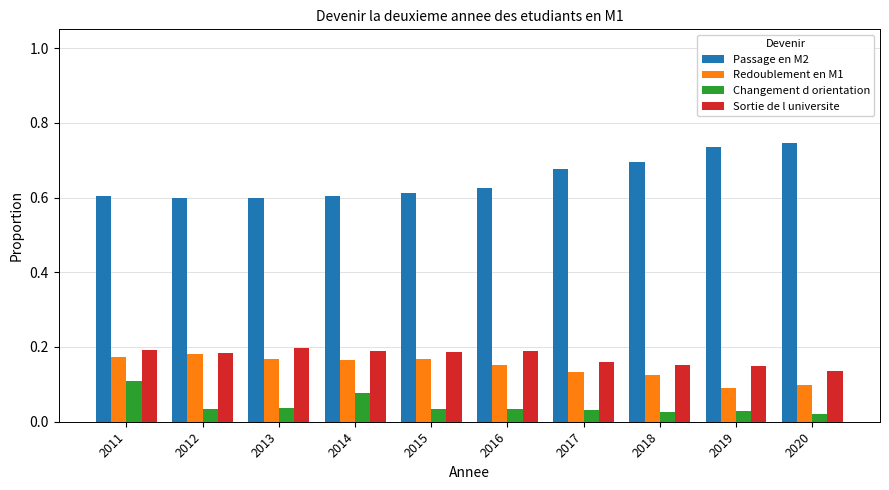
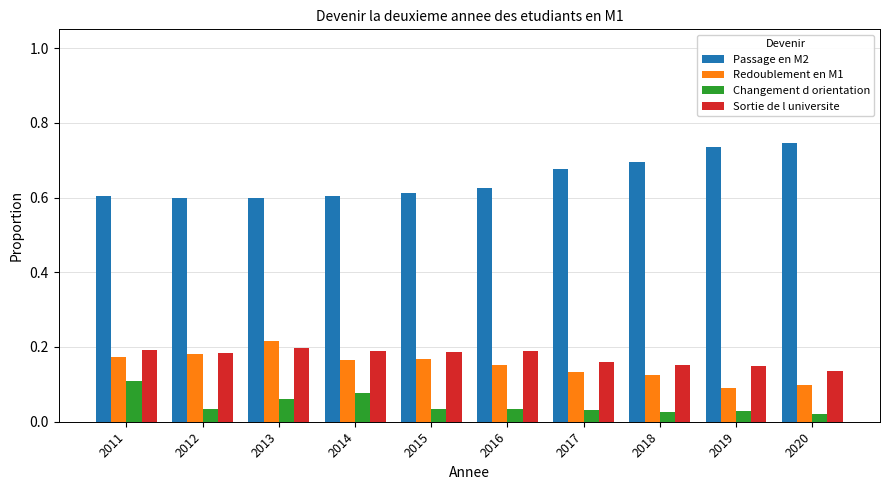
  {
    "Passage en M2": {
      "2011": 0.60,
      "2012": 0.60,
      "2013": 0.60,
      "2014": 0.61,
      "2015": 0.61,
      "2016": 0.63,
      "2017": 0.68,
      "2018": 0.70,
      "2019": 0.74,
      "2020": 0.75
    },
    "Redoublement en M1": {
      "2011": 0.17,
      "2012": 0.18,
-     "2013": 0.17,
+     "2013": 0.22,
      "2014": 0.17,
      "2015": 0.17,
      "2016": 0.15,
      "2017": 0.13,
      "2018": 0.13,
      "2019": 0.09,
      "2020": 0.10
    },
    "Changement d orientation": {
      "2011": 0.11,
      "2012": 0.03,
-     "2013": 0.04,
+     "2013": 0.06,
      "2014": 0.08,
      "2015": 0.04,
      "2016": 0.03,
      "2017": 0.03,
      "2018": 0.03,
      "2019": 0.03,
      "2020": 0.02
    },
    "Sortie de l universite": {
      "2011": 0.19,
      "2012": 0.19,
      "2013": 0.20,
      "2014": 0.19,
      "2015": 0.19,
      "2016": 0.19,
      "2017": 0.16,
      "2018": 0.15,
      "2019": 0.15,
      "2020": 0.14
    }
  }
